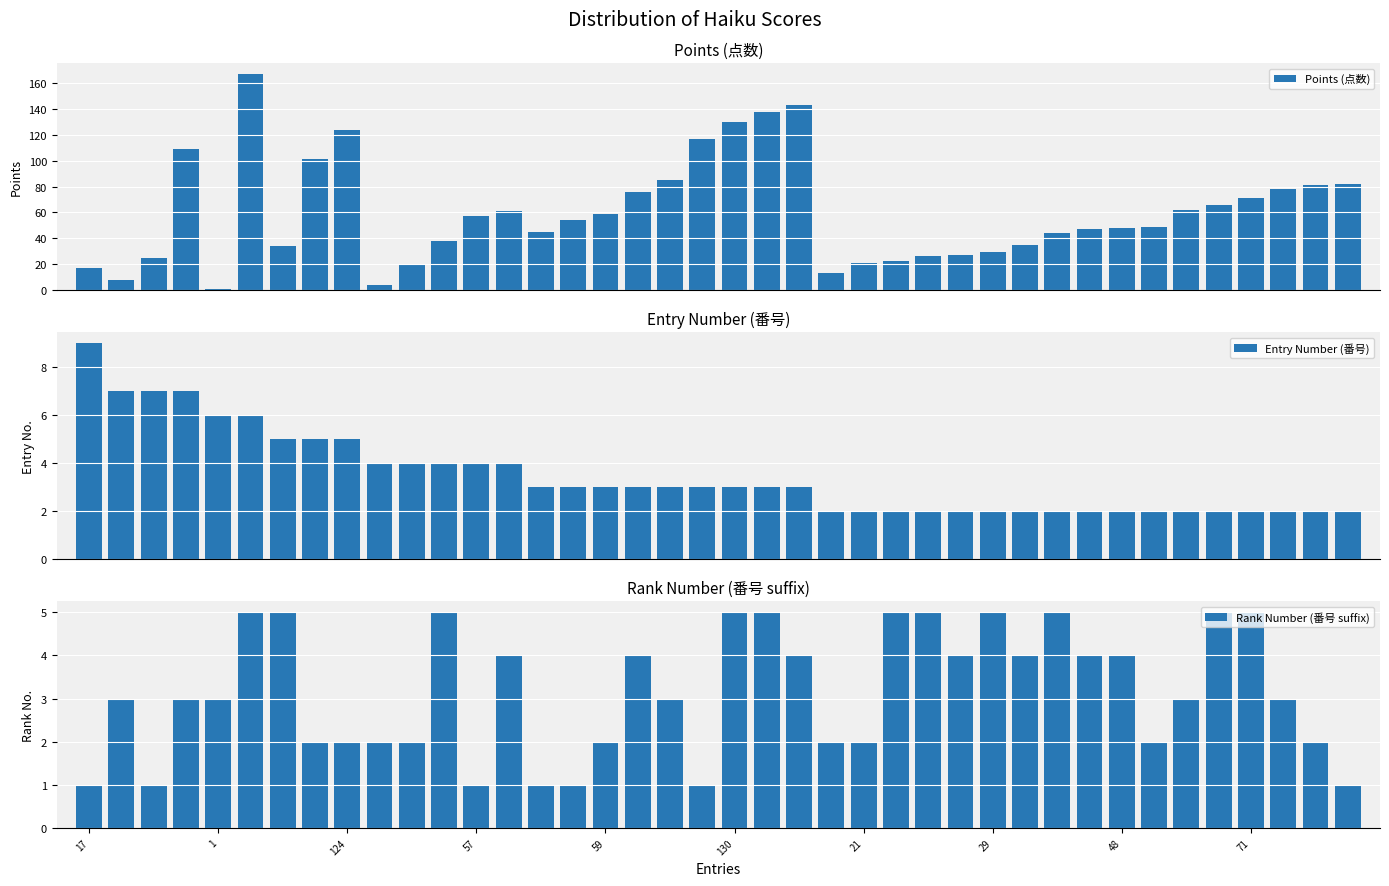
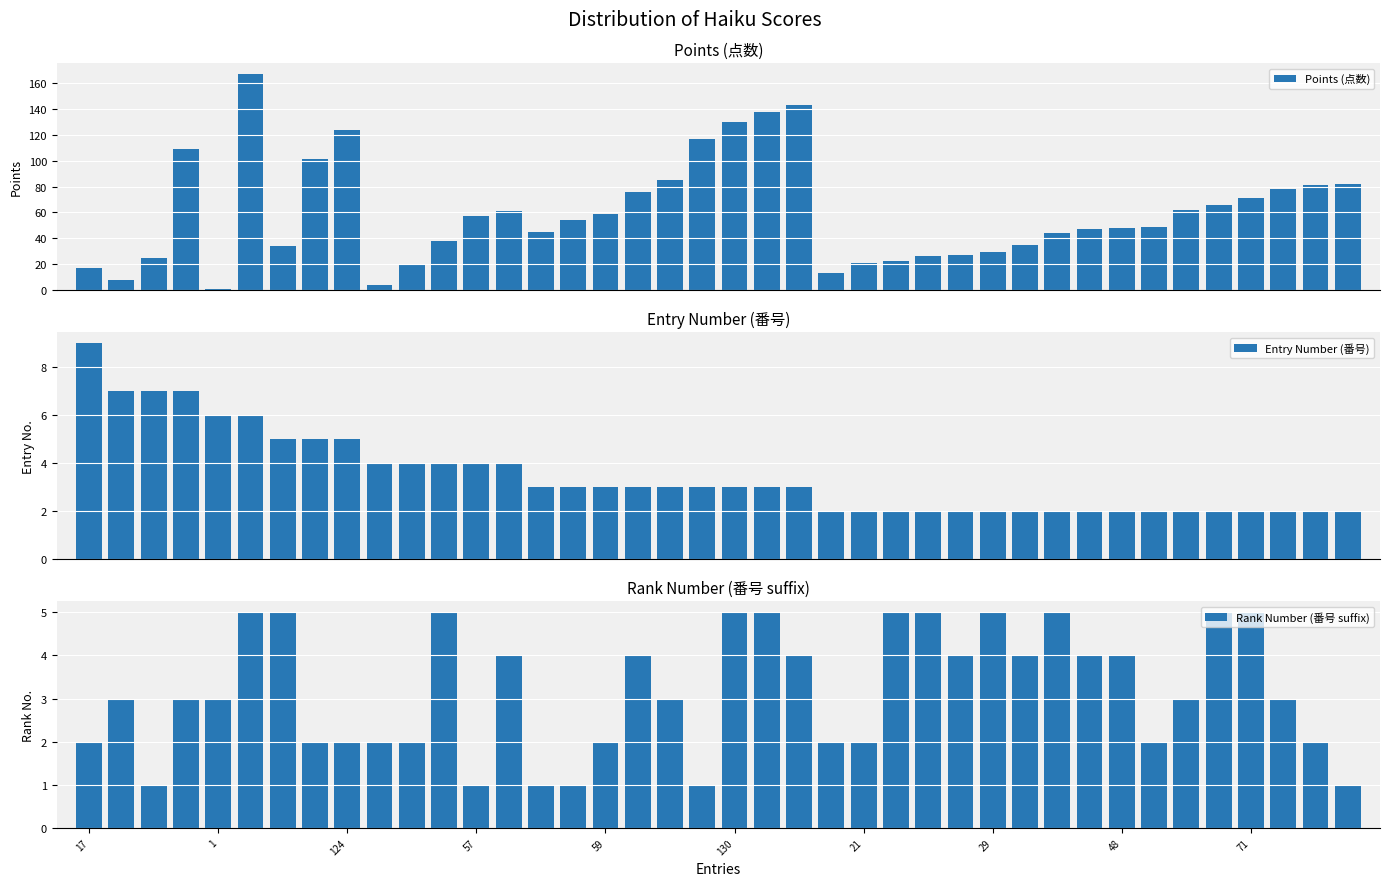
  {
    "Rank Number (番号 suffix)": {
-     "17": 1,
+     "17": 2,
      "1": 3,
      "124": 2,
      "57": 1,
      "59": 2,
      "130": 5,
      "21": 2,
      "29": 5,
      "48": 4
    }
  }
